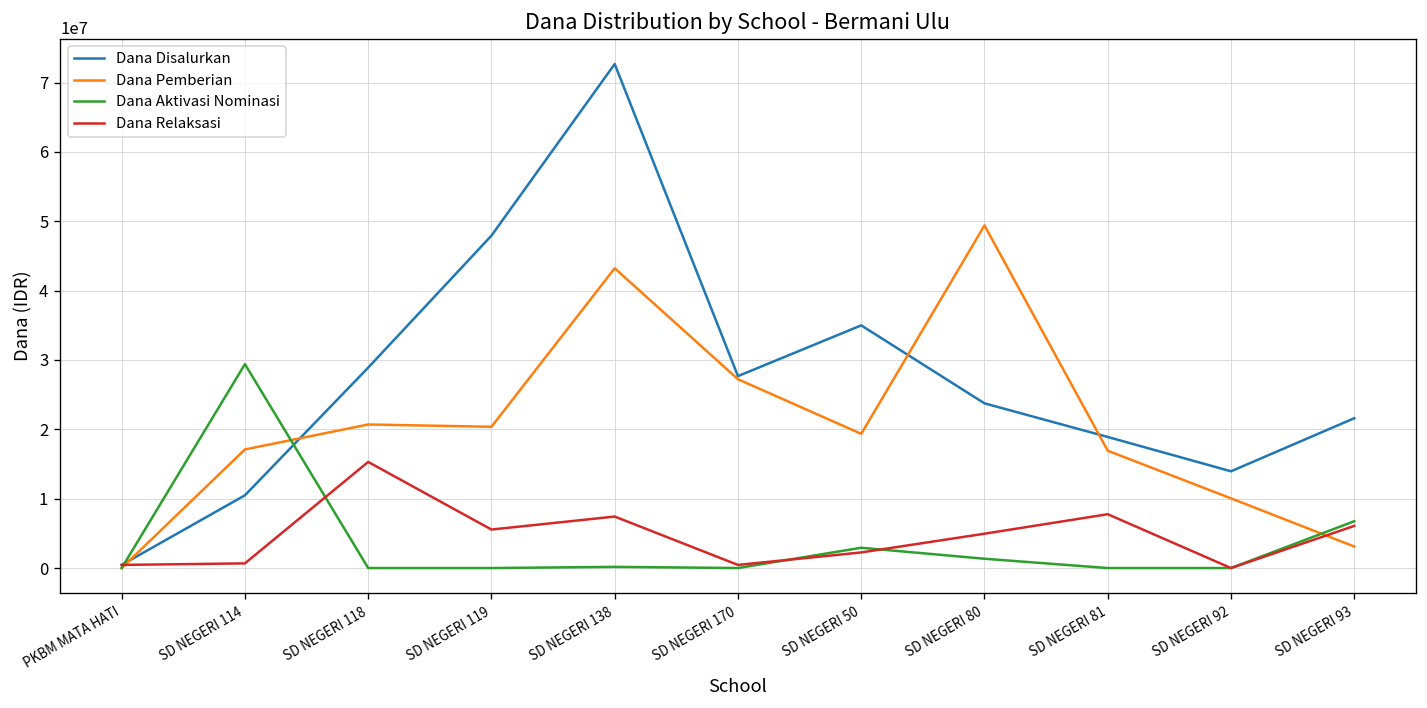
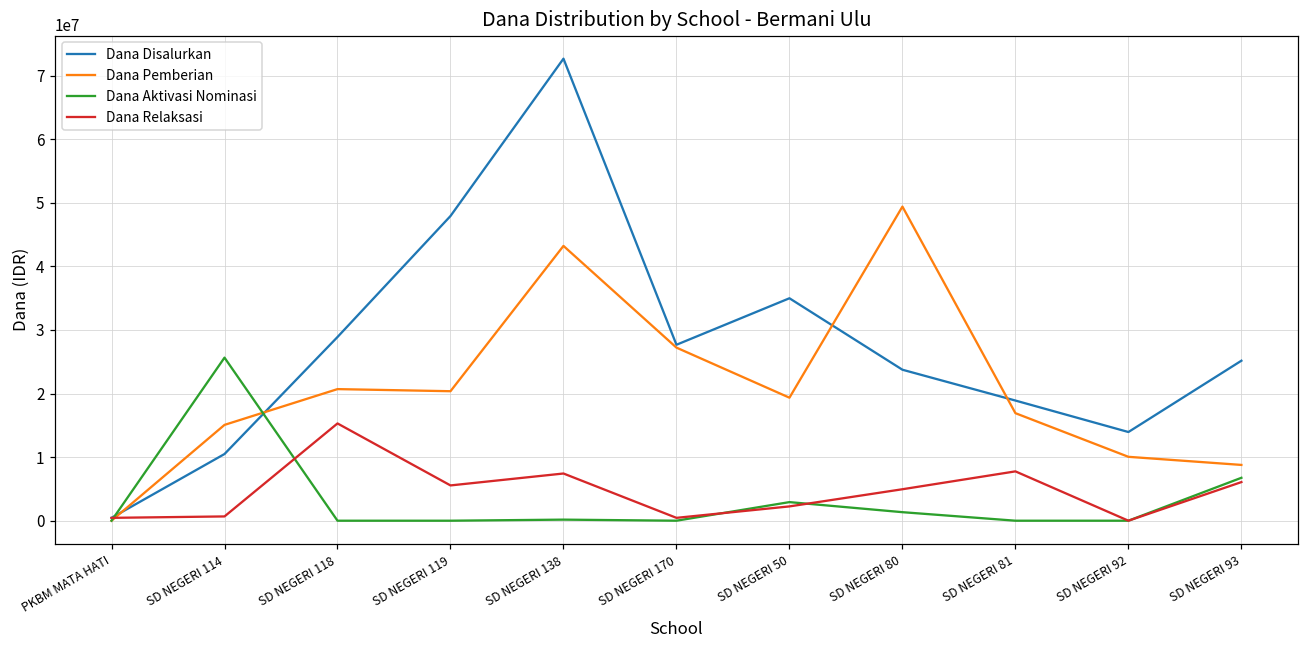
  {
    "Dana Disalurkan": {
      "SD NEGERI 114": 10000000,
      "SD NEGERI 118": 29000000,
      "SD NEGERI 119": 48000000,
      "SD NEGERI 138": 73000000,
      "SD NEGERI 170": 28000000,
      "SD NEGERI 50": 35000000,
      "SD NEGERI 80": 24000000,
      "SD NEGERI 81": 19000000,
      "SD NEGERI 92": 14000000,
-     "SD NEGERI 93": 22000000
+     "SD NEGERI 93": 25000000
    },
    "Dana Pemberian": {
-     "SD NEGERI 114": 17000000,
+     "SD NEGERI 114": 15000000,
      "SD NEGERI 118": 21000000,
      "SD NEGERI 119": 20000000,
      "SD NEGERI 138": 43000000,
      "SD NEGERI 170": 27000000,
      "SD NEGERI 50": 19000000,
      "SD NEGERI 80": 49000000,
      "SD NEGERI 81": 17000000,
      "SD NEGERI 92": 10000000,
-     "SD NEGERI 93": 3000000
+     "SD NEGERI 93": 9000000
    },
    "Dana Aktivasi Nominasi": {
-     "SD NEGERI 114": 29000000,
+     "SD NEGERI 114": 26000000,
      "SD NEGERI 118": 0,
      "SD NEGERI 119": 0,
      "SD NEGERI 138": 0,
      "SD NEGERI 170": 0,
      "SD NEGERI 50": 3000000,
      "SD NEGERI 80": 1000000,
      "SD NEGERI 81": 0,
      "SD NEGERI 93": 7000000
    },
    "Dana Relaksasi": {
      "SD NEGERI 114": 1000000,
      "SD NEGERI 118": 15000000,
      "SD NEGERI 119": 6000000,
      "SD NEGERI 138": 7000000,
      "SD NEGERI 170": 0,
      "SD NEGERI 50": 2000000,
      "SD NEGERI 80": 5000000,
      "SD NEGERI 81": 8000000,
      "SD NEGERI 93": 6000000
    }
  }
